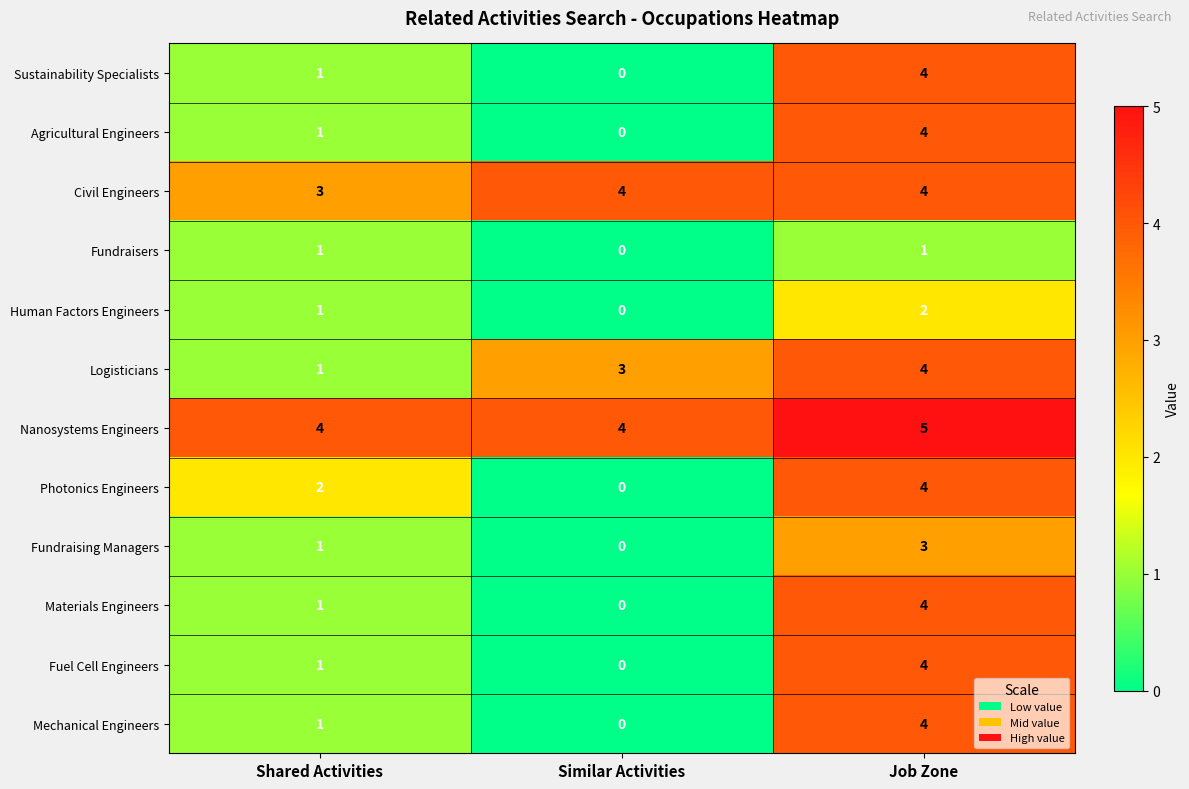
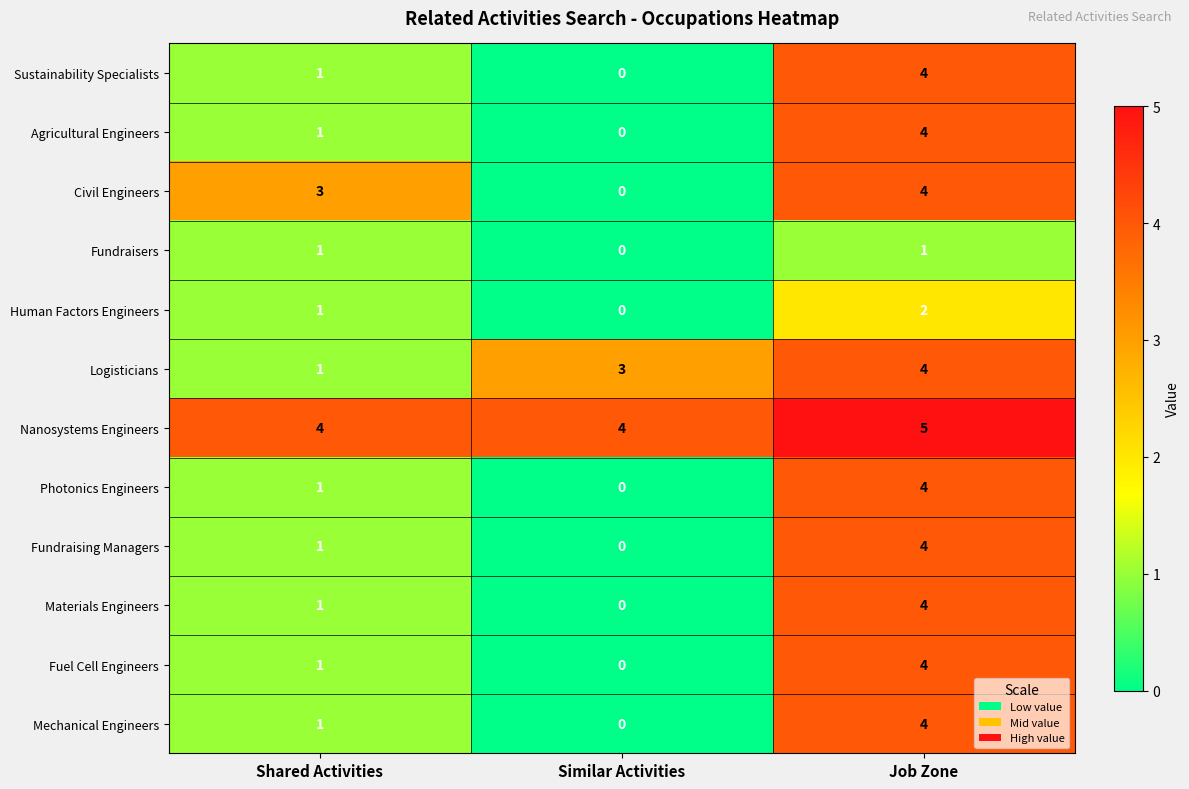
  {
    "Sustainability Specialists": {
      "Shared Activities": 1,
      "Similar Activities": 0,
      "Job Zone": 4
    },
    "Agricultural Engineers": {
      "Shared Activities": 1,
      "Similar Activities": 0,
      "Job Zone": 4
    },
    "Civil Engineers": {
      "Shared Activities": 3,
-     "Similar Activities": 4,
+     "Similar Activities": 0,
      "Job Zone": 4
    },
    "Fundraisers": {
      "Shared Activities": 1,
      "Similar Activities": 0,
      "Job Zone": 1
    },
    "Human Factors Engineers": {
      "Shared Activities": 1,
      "Similar Activities": 0,
      "Job Zone": 2
    },
    "Logisticians": {
      "Shared Activities": 1,
      "Similar Activities": 3,
      "Job Zone": 4
    },
    "Nanosystems Engineers": {
      "Shared Activities": 4,
      "Similar Activities": 4,
      "Job Zone": 5
    },
    "Photonics Engineers": {
-     "Shared Activities": 2,
+     "Shared Activities": 1,
      "Similar Activities": 0,
      "Job Zone": 4
    },
    "Fundraising Managers": {
      "Shared Activities": 1,
      "Similar Activities": 0,
-     "Job Zone": 3
+     "Job Zone": 4
    },
    "Materials Engineers": {
      "Shared Activities": 1,
      "Similar Activities": 0,
      "Job Zone": 4
    },
    "Fuel Cell Engineers": {
      "Shared Activities": 1,
      "Similar Activities": 0,
      "Job Zone": 4
    },
    "Mechanical Engineers": {
      "Shared Activities": 1,
      "Similar Activities": 0,
      "Job Zone": 4
    }
  }
